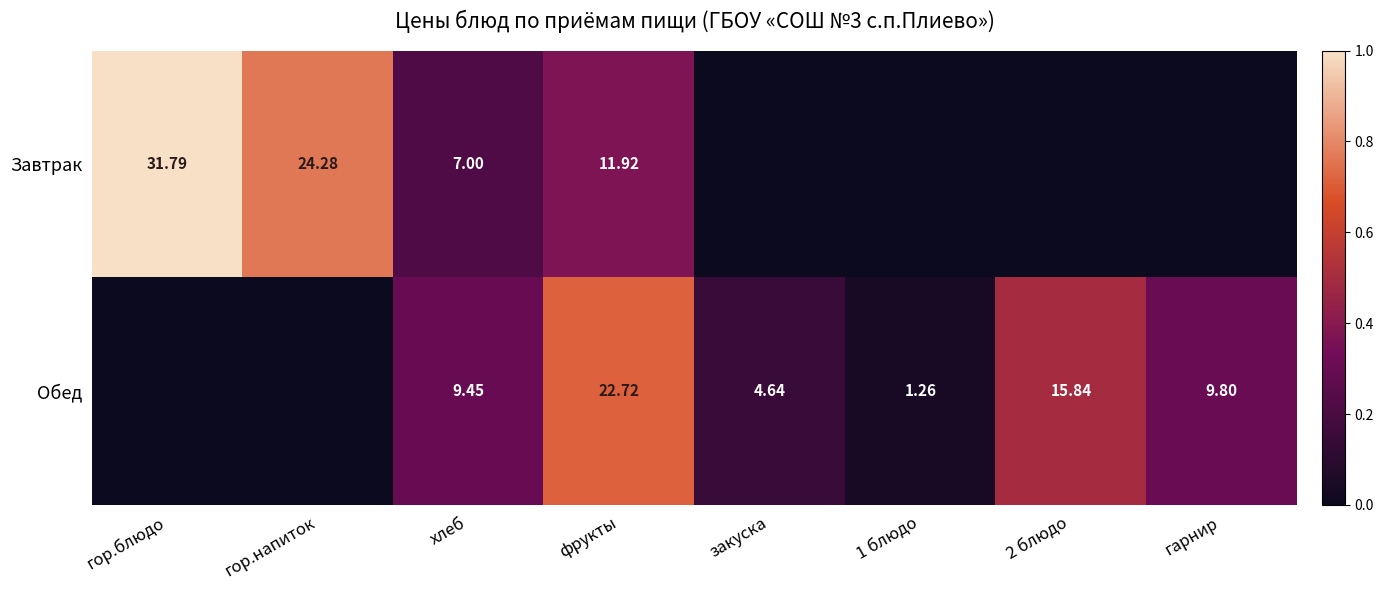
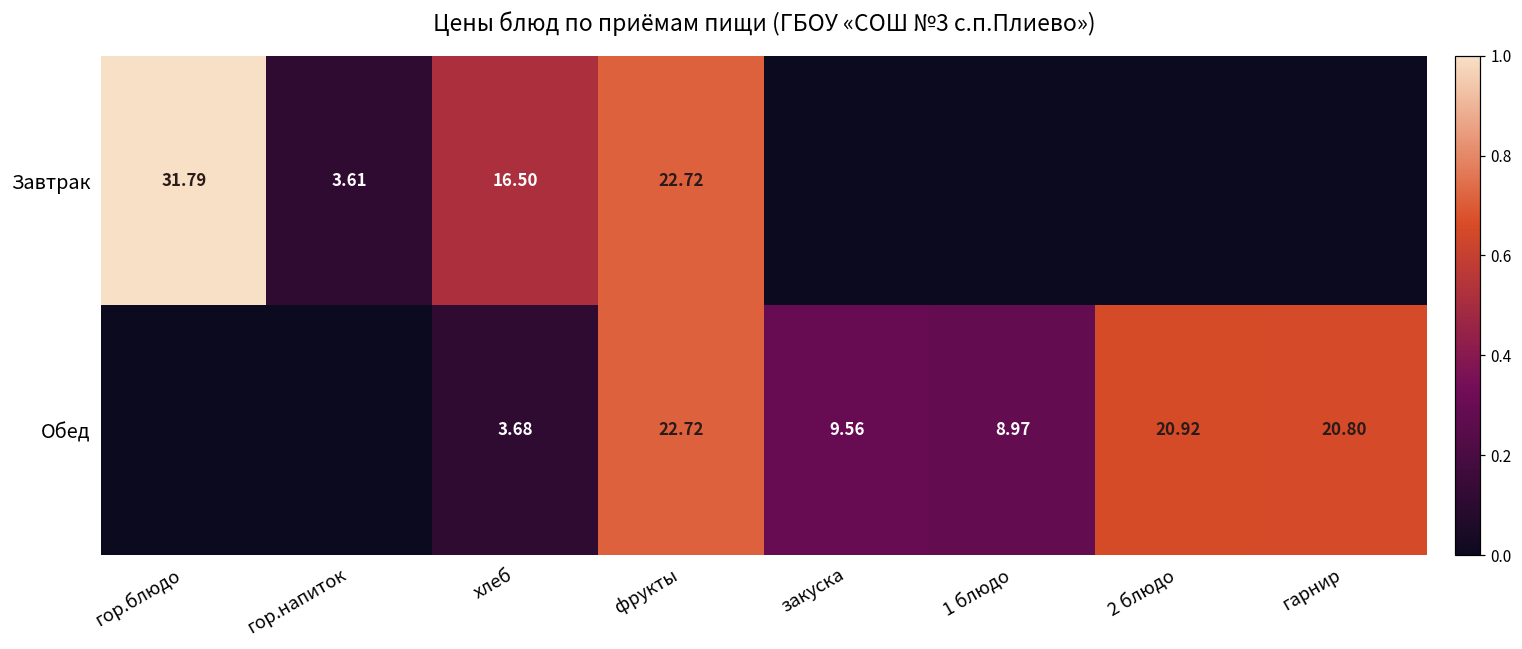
  {
    "Завтрак": {
      "гор.блюдо": 31.79,
-     "гор.напиток": 24.28,
-     "хлеб": 7.00,
-     "фрукты": 11.92
+     "гор.напиток": 3.61,
+     "хлеб": 16.50,
+     "фрукты": 22.72
    },
    "Обед": {
-     "хлеб": 9.45,
+     "хлеб": 3.68,
      "фрукты": 22.72,
-     "закуска": 4.64,
-     "1 блюдо": 1.26,
-     "2 блюдо": 15.84,
-     "гарнир": 9.80
+     "закуска": 9.56,
+     "1 блюдо": 8.97,
+     "2 блюдо": 20.92,
+     "гарнир": 20.80
    }
  }
